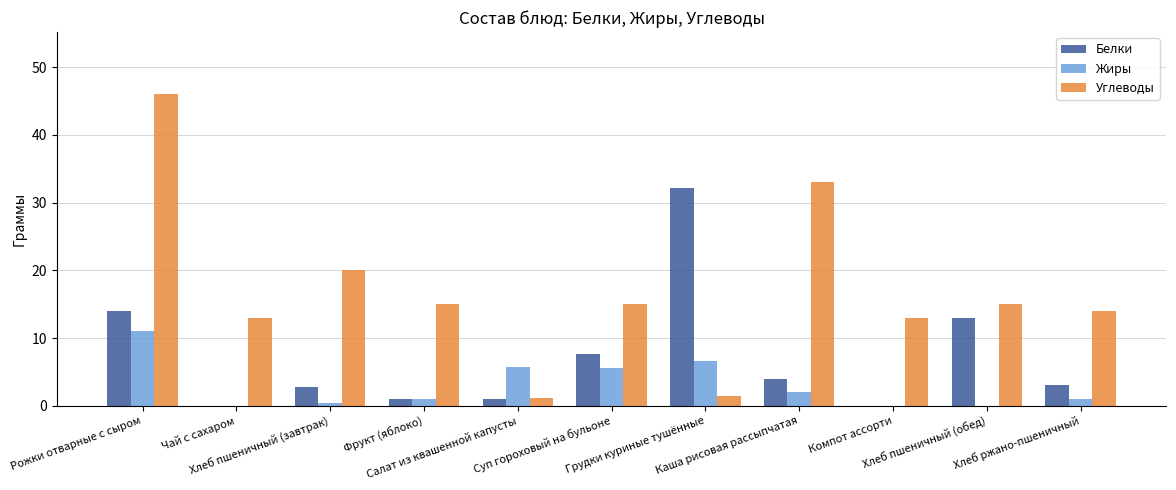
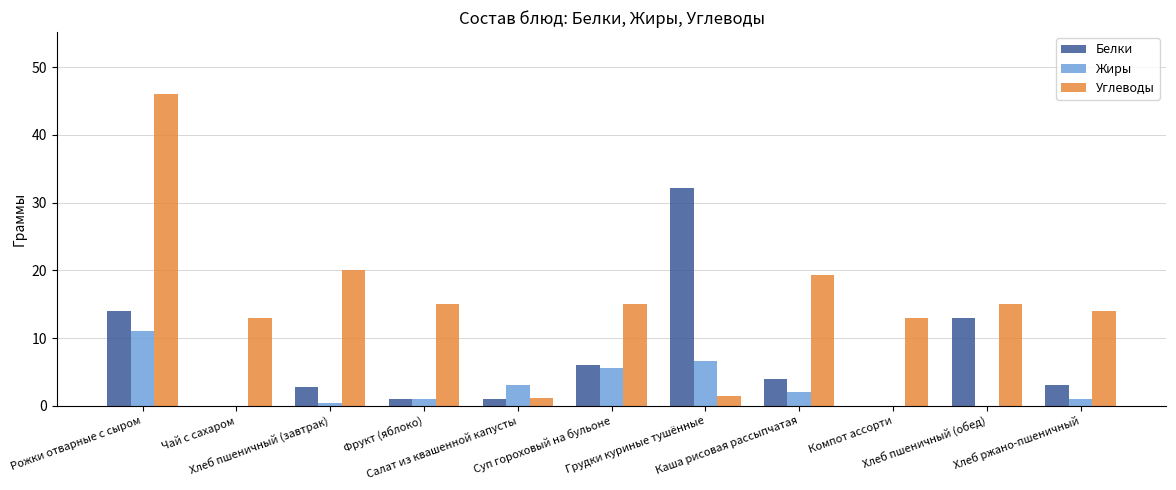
  {
    "Белки": {
      "Рожки отварные с сыром": 14,
      "Чай с сахаром": 0,
      "Хлеб пшеничный (завтрак)": 3,
      "Фрукт (яблоко)": 1,
      "Салат из квашенной капусты": 1,
-     "Суп гороховый на бульоне": 8,
+     "Суп гороховый на бульоне": 6,
      "Грудки куриные тушённые": 32,
      "Каша рисовая рассыпчатая": 4,
      "Компот ассорти": 0,
      "Хлеб пшеничный (обед)": 13,
      "Хлеб ржано-пшеничный": 3
    },
    "Жиры": {
      "Рожки отварные с сыром": 11,
      "Чай с сахаром": 0,
      "Хлеб пшеничный (завтрак)": 0,
      "Фрукт (яблоко)": 1,
-     "Салат из квашенной капусты": 6,
+     "Салат из квашенной капусты": 3,
      "Суп гороховый на бульоне": 6,
      "Грудки куриные тушённые": 7,
      "Каша рисовая рассыпчатая": 2,
      "Компот ассорти": 0,
      "Хлеб пшеничный (обед)": 0,
      "Хлеб ржано-пшеничный": 1
    },
    "Углеводы": {
      "Рожки отварные с сыром": 46,
      "Чай с сахаром": 13,
      "Хлеб пшеничный (завтрак)": 20,
      "Фрукт (яблоко)": 15,
      "Салат из квашенной капусты": 1,
      "Суп гороховый на бульоне": 15,
      "Грудки куриные тушённые": 1,
-     "Каша рисовая рассыпчатая": 33,
+     "Каша рисовая рассыпчатая": 19,
      "Компот ассорти": 13,
      "Хлеб пшеничный (обед)": 15,
      "Хлеб ржано-пшеничный": 14
    }
  }
